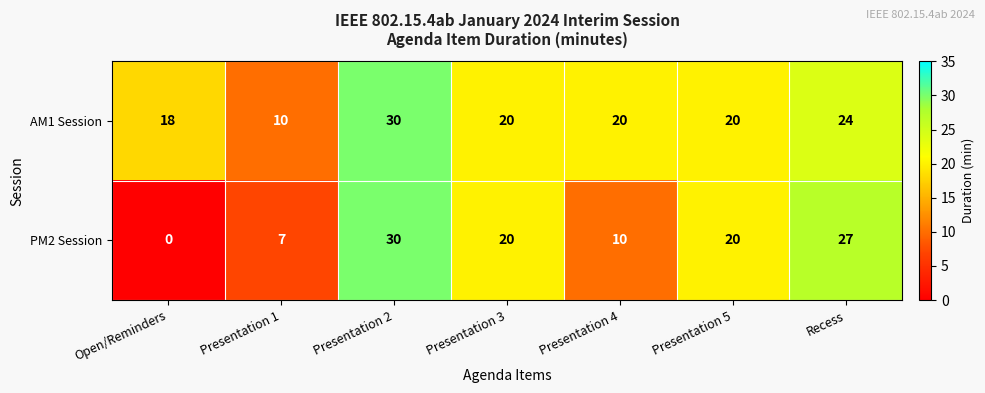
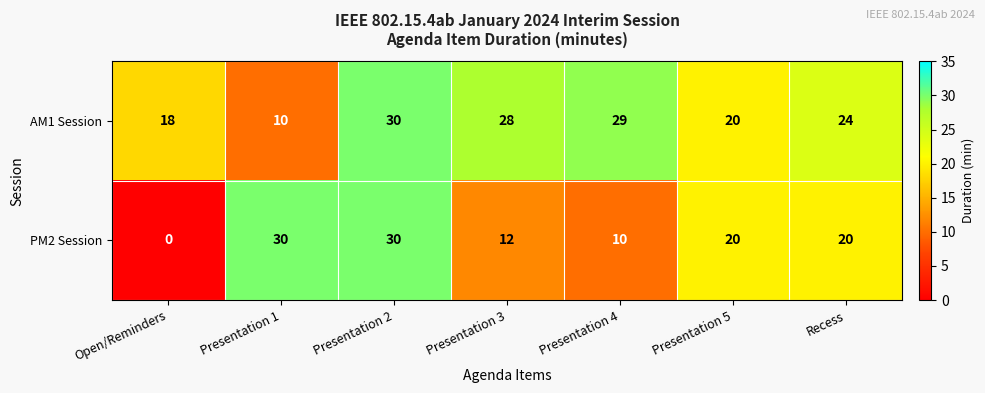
  {
    "AM1 Session": {
      "Open/Reminders": 18,
      "Presentation 1": 10,
      "Presentation 2": 30,
-     "Presentation 3": 20,
-     "Presentation 4": 20,
+     "Presentation 3": 28,
+     "Presentation 4": 29,
      "Presentation 5": 20,
      "Recess": 24
    },
    "PM2 Session": {
      "Open/Reminders": 0,
-     "Presentation 1": 7,
+     "Presentation 1": 30,
      "Presentation 2": 30,
-     "Presentation 3": 20,
+     "Presentation 3": 12,
      "Presentation 4": 10,
      "Presentation 5": 20,
-     "Recess": 27
+     "Recess": 20
    }
  }
